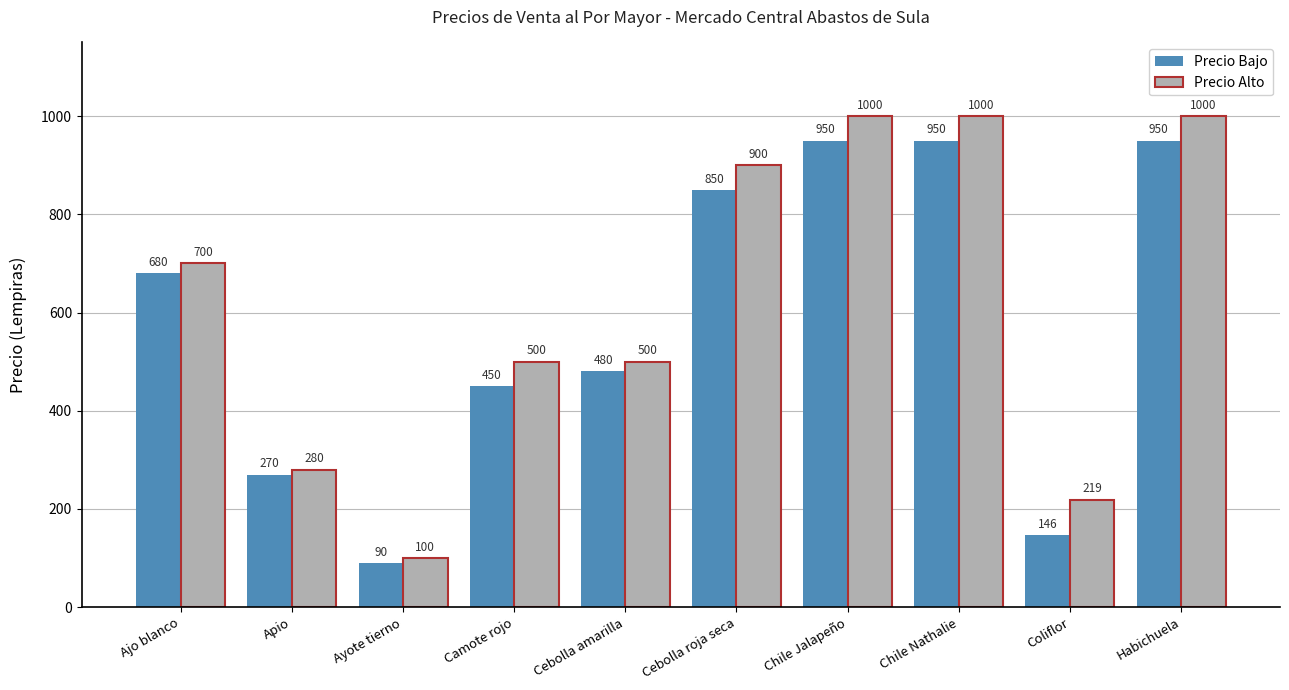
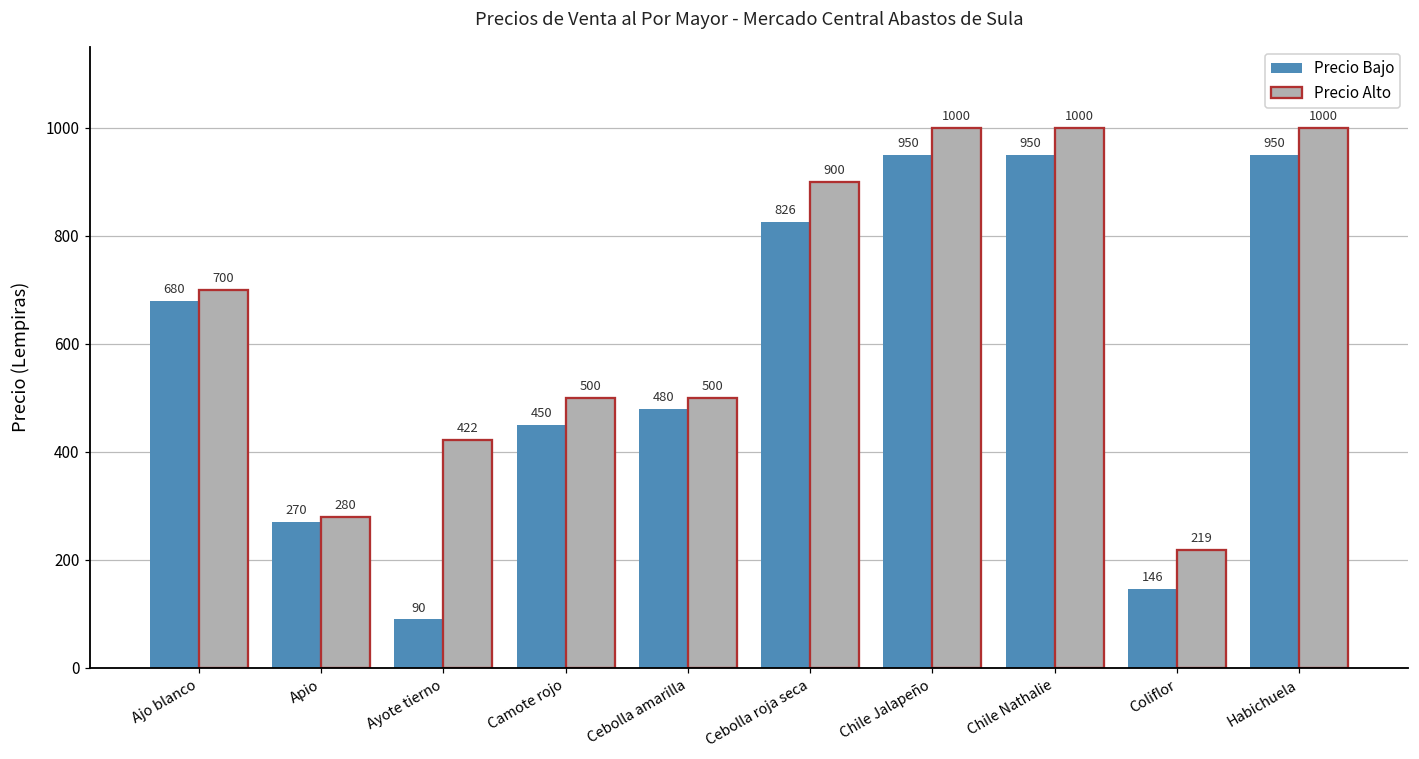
  {
    "Precio Bajo": {
      "Ajo blanco": 680,
      "Apio": 270,
      "Ayote tierno": 90,
      "Camote rojo": 450,
      "Cebolla amarilla": 480,
-     "Cebolla roja seca": 850,
+     "Cebolla roja seca": 826,
      "Chile Jalapeño": 950,
      "Chile Nathalie": 950,
      "Coliflor": 146,
      "Habichuela": 950
    },
    "Precio Alto": {
      "Ajo blanco": 700,
      "Apio": 280,
-     "Ayote tierno": 100,
+     "Ayote tierno": 422,
      "Camote rojo": 500,
      "Cebolla amarilla": 500,
      "Cebolla roja seca": 900,
      "Chile Jalapeño": 1000,
      "Chile Nathalie": 1000,
      "Coliflor": 219,
      "Habichuela": 1000
    }
  }
